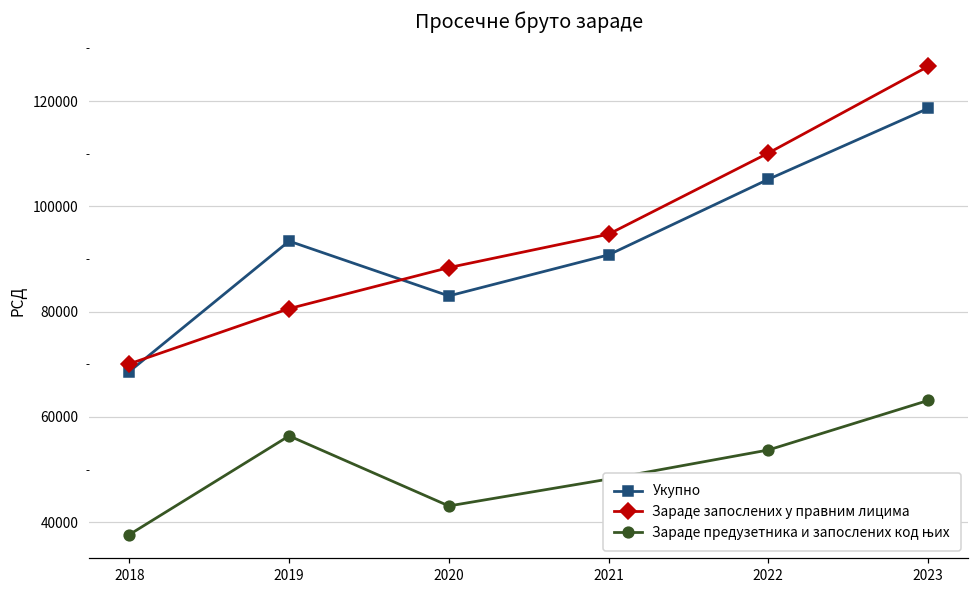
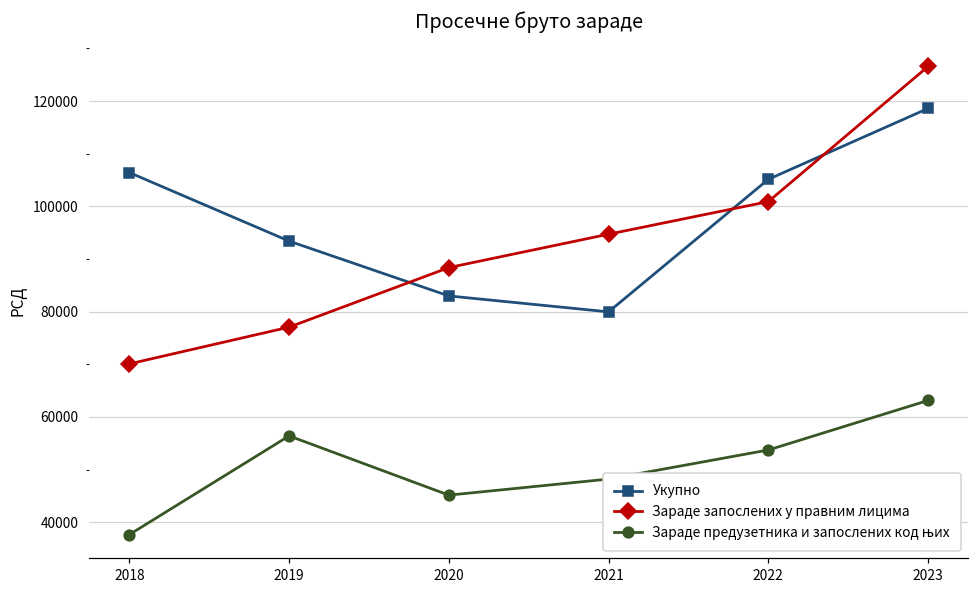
  {
    "Укупно": {
-     "2018": 69000,
+     "2018": 106000,
      "2019": 93000,
      "2020": 83000,
-     "2021": 91000,
+     "2021": 80000,
      "2022": 105000,
      "2023": 119000
    },
    "Зараде запослених у правним лицима": {
      "2018": 70000,
-     "2019": 81000,
+     "2019": 77000,
      "2020": 88000,
      "2021": 95000,
-     "2022": 110000,
+     "2022": 101000,
      "2023": 127000
    },
    "Зараде предузетника и запослених код њих": {
      "2018": 38000,
      "2019": 56000,
-     "2020": 43000,
+     "2020": 45000,
      "2022": 54000,
      "2023": 63000
    }
  }
